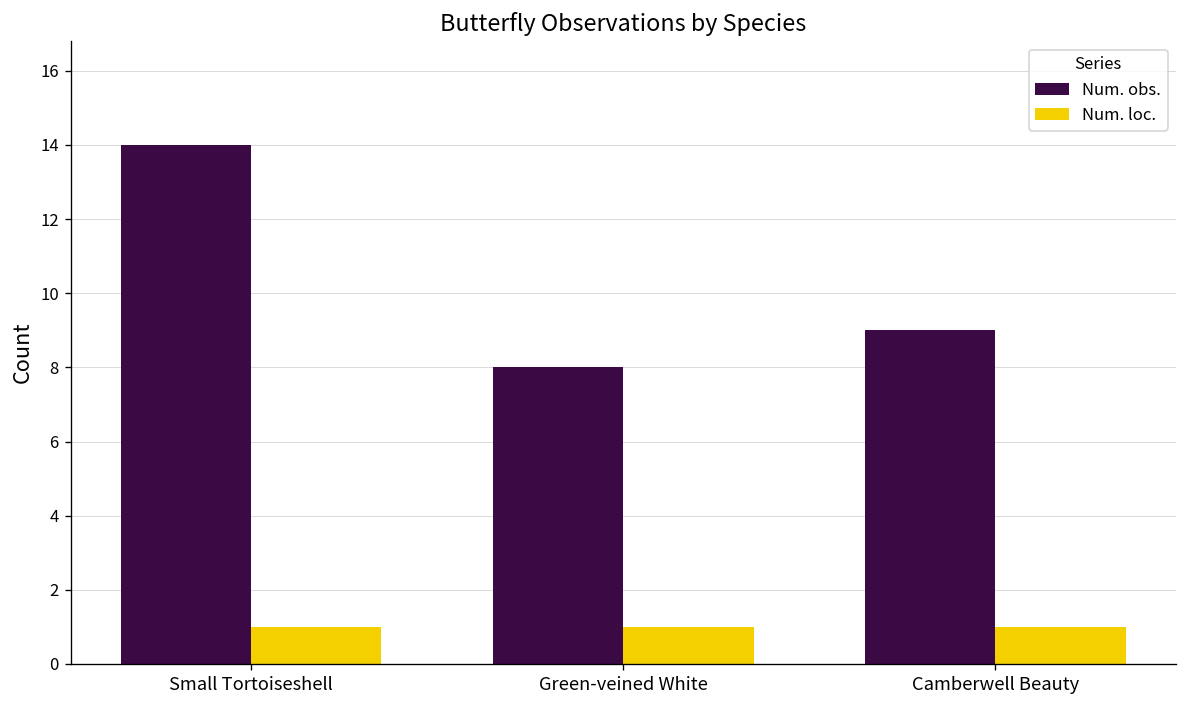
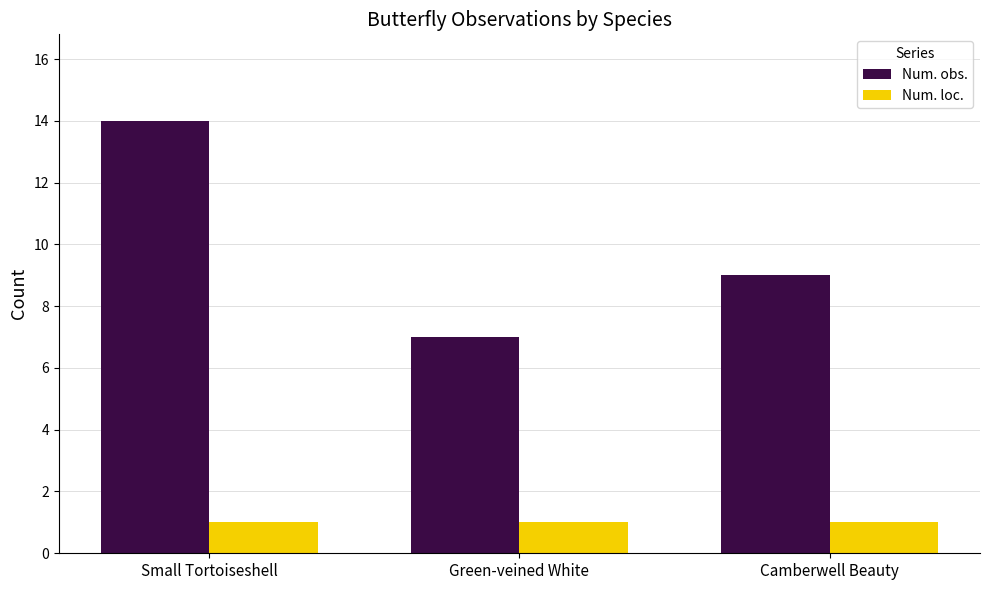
  {
    "Num. obs.": {
      "Small Tortoiseshell": 14,
-     "Green-veined White": 8,
+     "Green-veined White": 7,
      "Camberwell Beauty": 9
    },
    "Num. loc.": {
      "Small Tortoiseshell": 1,
      "Green-veined White": 1,
      "Camberwell Beauty": 1
    }
  }
